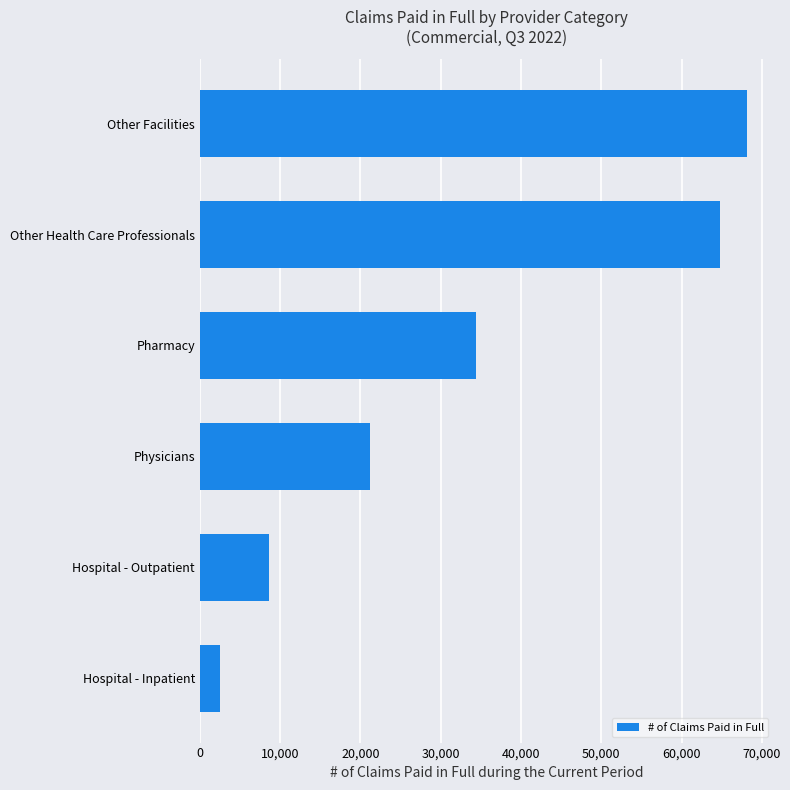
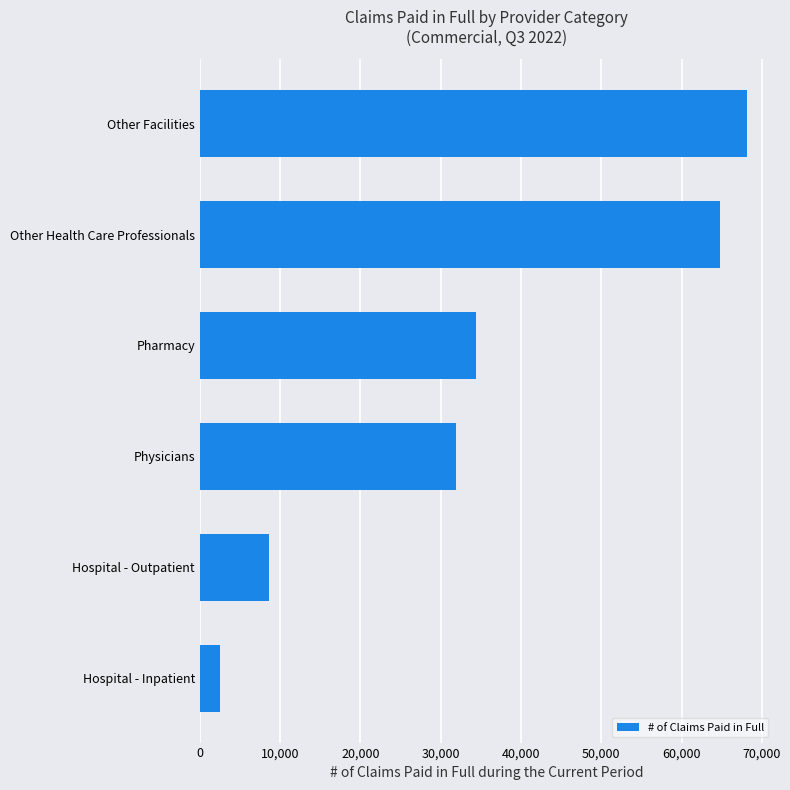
  {
    "Other Facilities": "68,000",
    "Other Health Care Professionals": "65,000",
    "Pharmacy": "34,000",
-   "Physicians": "21,000",
+   "Physicians": "32,000",
    "Hospital - Outpatient": "9,000",
    "Hospital - Inpatient": "3,000"
  }
